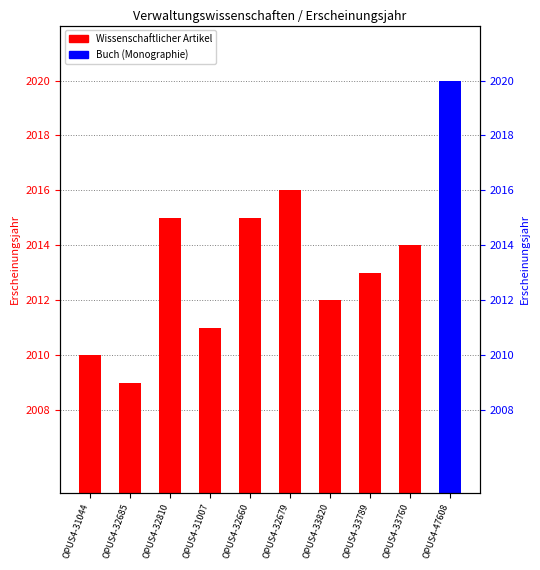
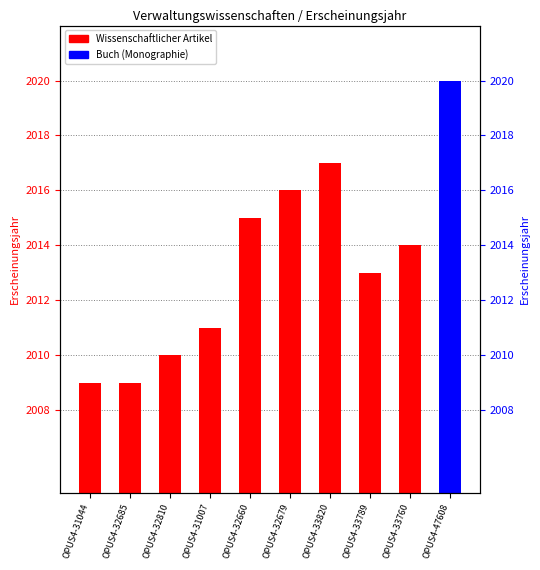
  {
-   "OPUS4-31044": 2010,
+   "OPUS4-31044": 2009,
    "OPUS4-32685": 2009,
-   "OPUS4-32810": 2015,
+   "OPUS4-32810": 2010,
    "OPUS4-31007": 2011,
    "OPUS4-32660": 2015,
    "OPUS4-32679": 2016,
-   "OPUS4-33820": 2012,
+   "OPUS4-33820": 2017,
    "OPUS4-33789": 2013,
    "OPUS4-33760": 2014,
    "OPUS4-47608": 2020
  }
